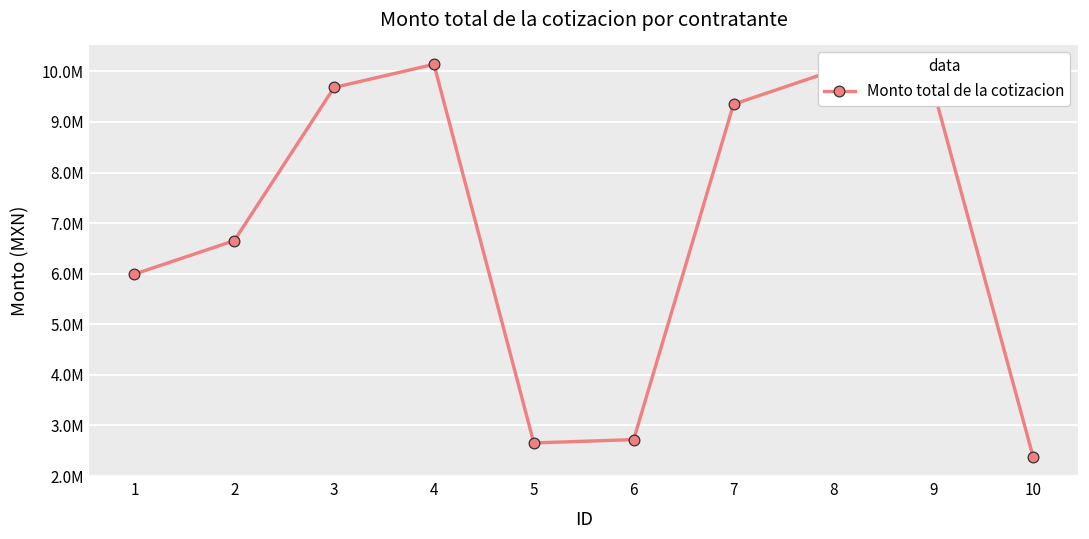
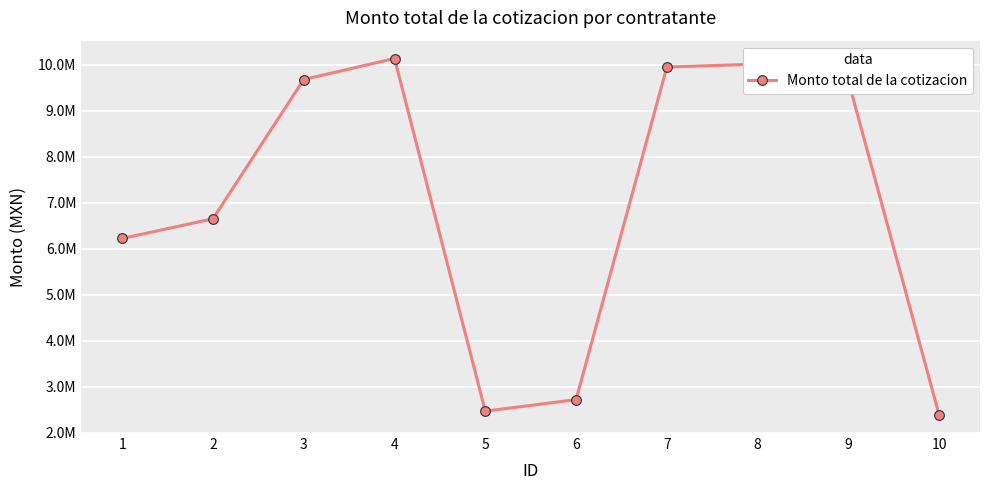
  {
-   "1": 6000000,
+   "1": 6200000,
    "2": 6700000,
    "3": 9700000,
    "4": 10100000,
-   "5": 2700000,
+   "5": 2500000,
    "6": 2700000,
-   "7": 9300000,
+   "7": 10000000,
    "10": 2400000
  }
